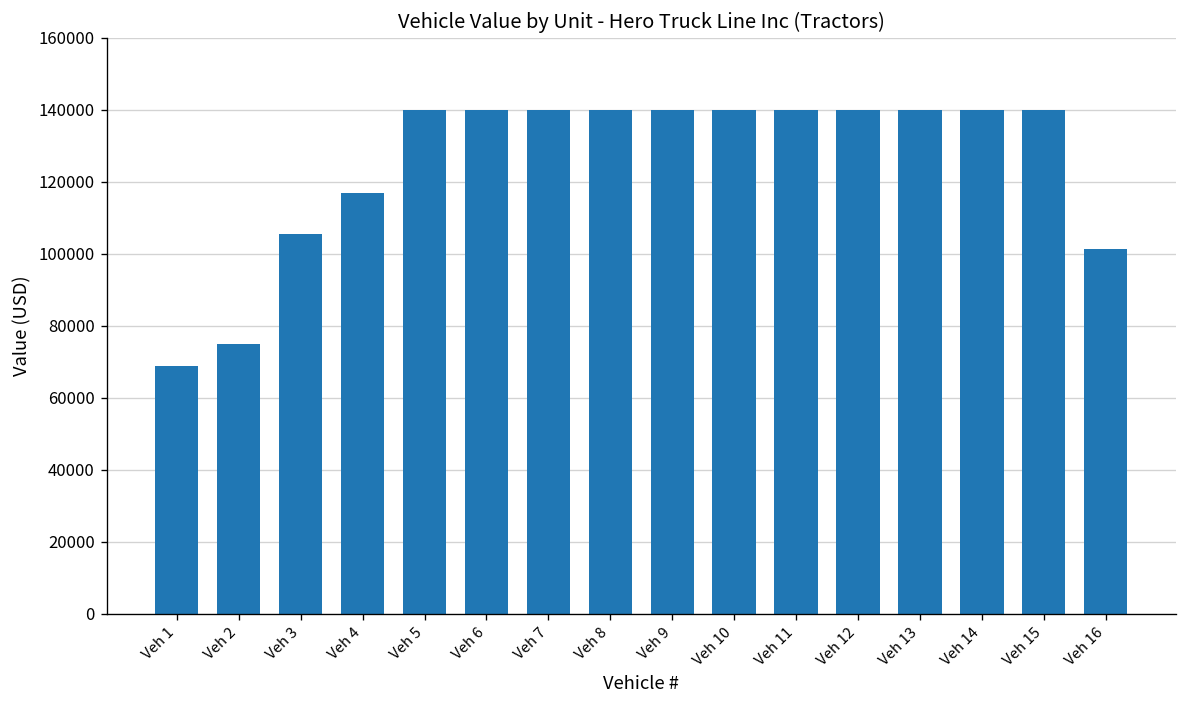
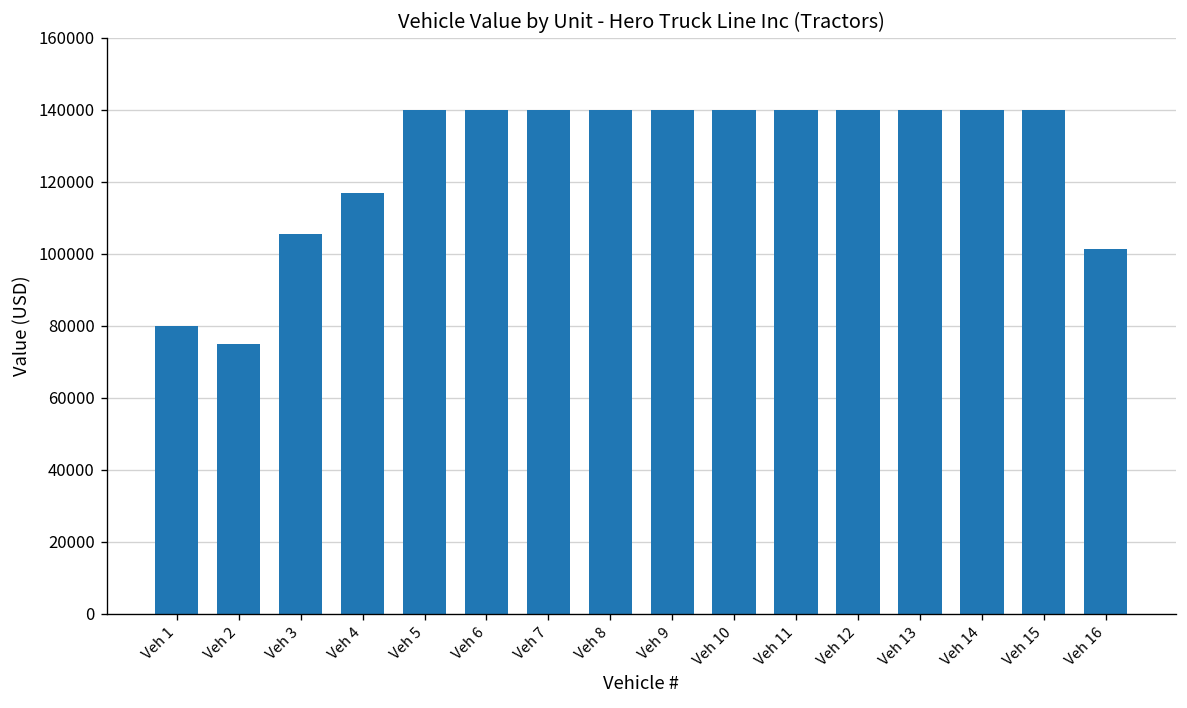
  {
-   "Veh 1": 69000,
+   "Veh 1": 80000,
    "Veh 2": 75000,
    "Veh 3": 106000,
    "Veh 4": 117000,
    "Veh 5": 140000,
    "Veh 6": 140000,
    "Veh 7": 140000,
    "Veh 8": 140000,
    "Veh 9": 140000,
    "Veh 10": 140000,
    "Veh 11": 140000,
    "Veh 12": 140000,
    "Veh 13": 140000,
    "Veh 14": 140000,
    "Veh 15": 140000,
    "Veh 16": 101000
  }
